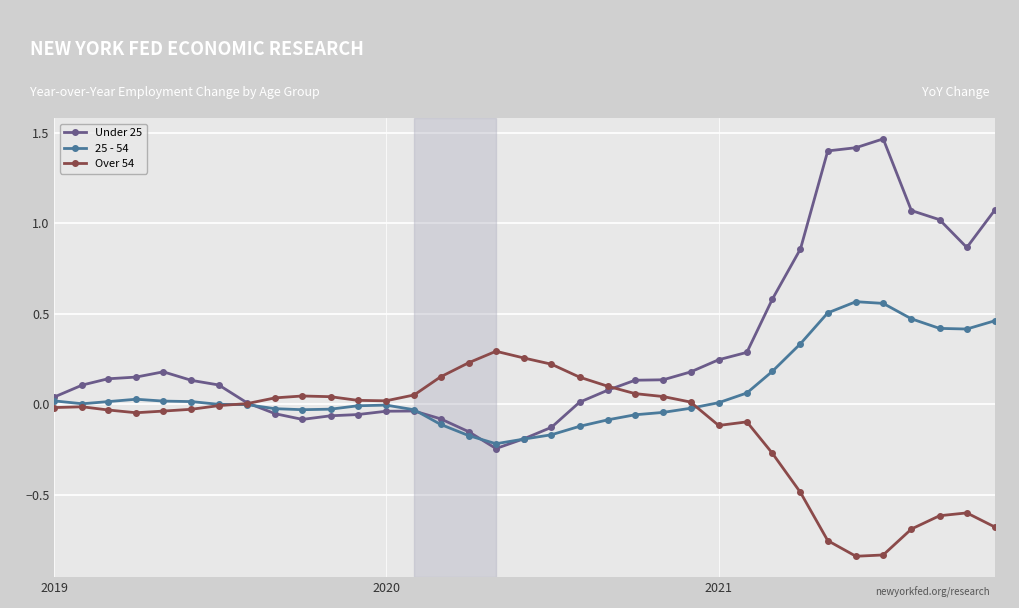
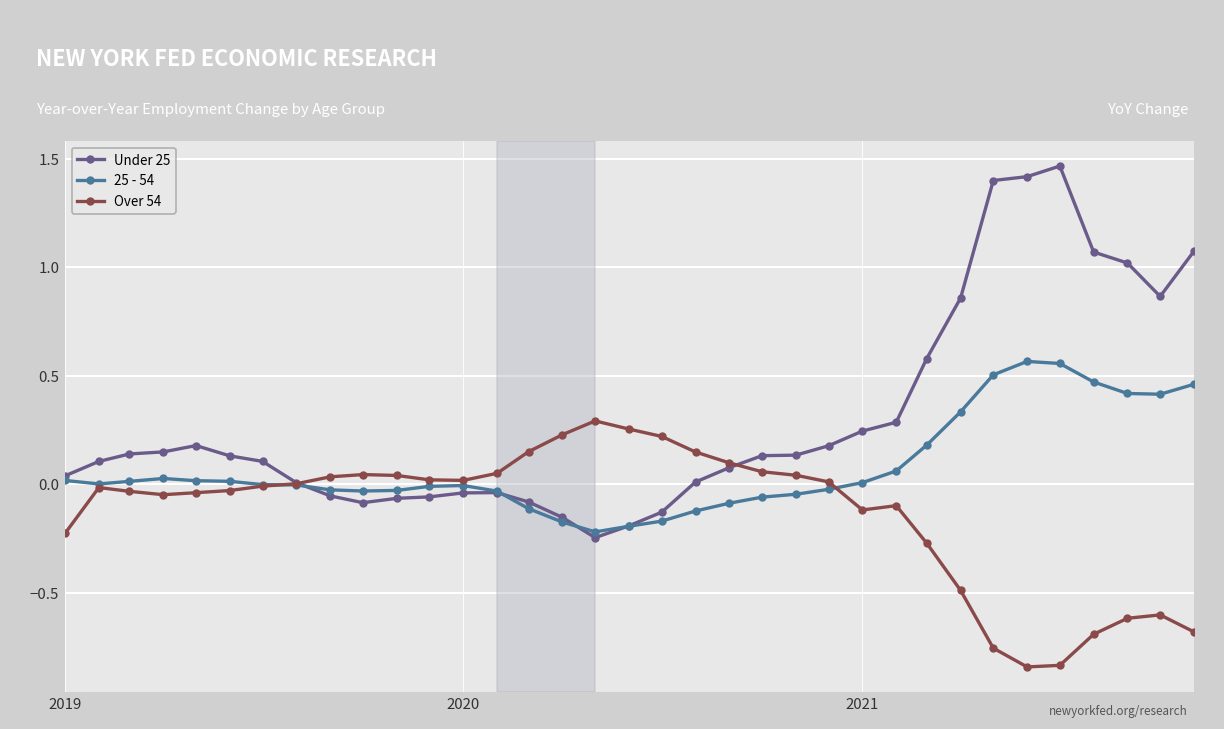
  {
    "Over 54": {
-     "2019": -0.02,
+     "2019": -0.23,
      "2020": 0.02,
      "2021": -0.12
    }
  }
